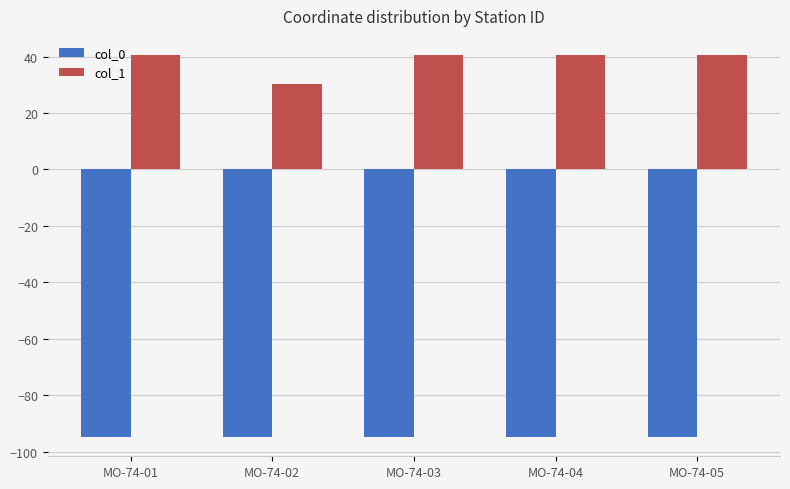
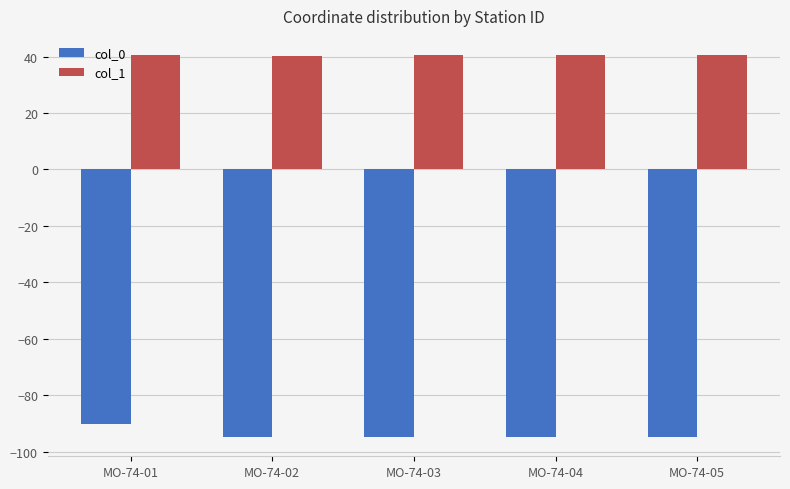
  {
    "col_0": {
-     "MO-74-01": -95,
+     "MO-74-01": -90,
      "MO-74-02": -95,
      "MO-74-03": -95,
      "MO-74-04": -95,
      "MO-74-05": -95
    },
    "col_1": {
      "MO-74-01": 40,
-     "MO-74-02": 30,
+     "MO-74-02": 40,
      "MO-74-03": 40,
      "MO-74-04": 41,
      "MO-74-05": 41
    }
  }
